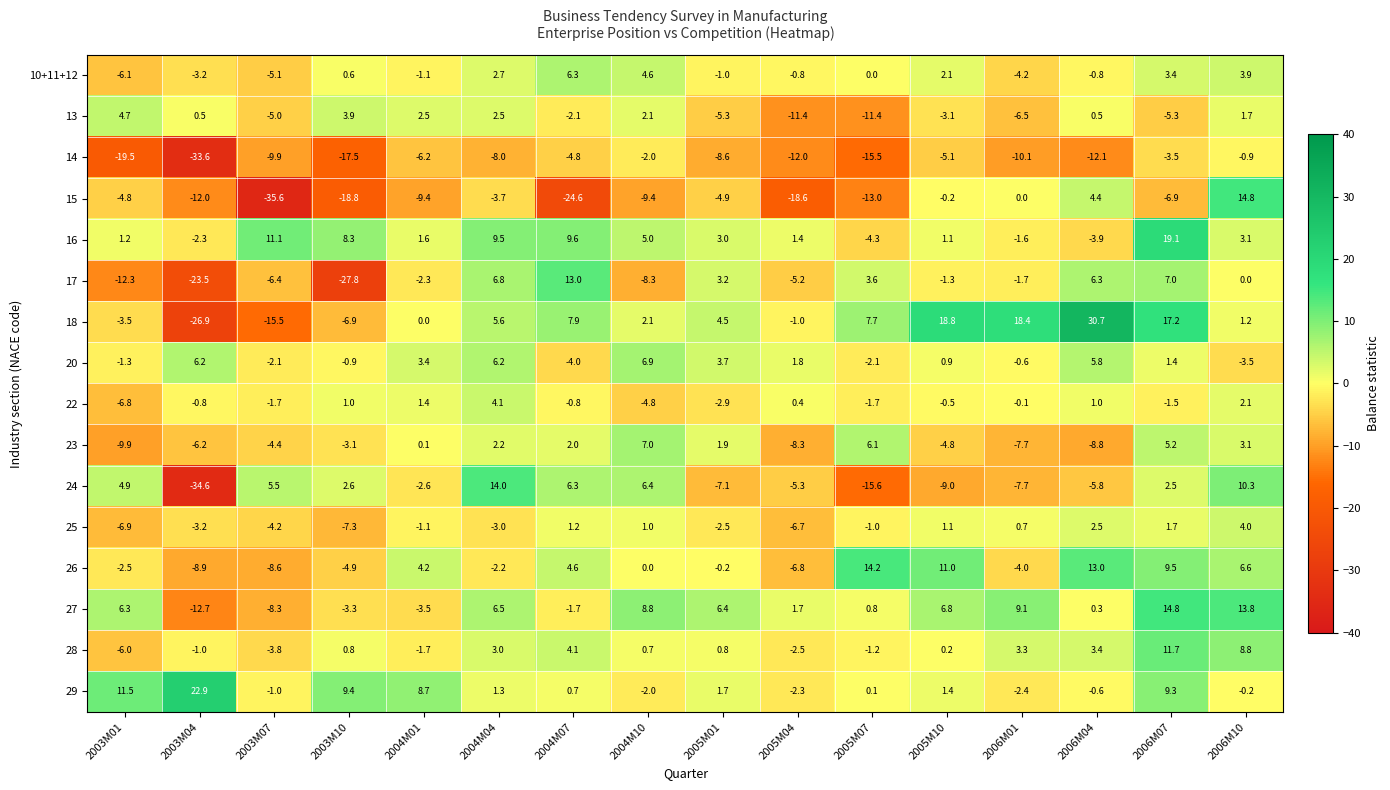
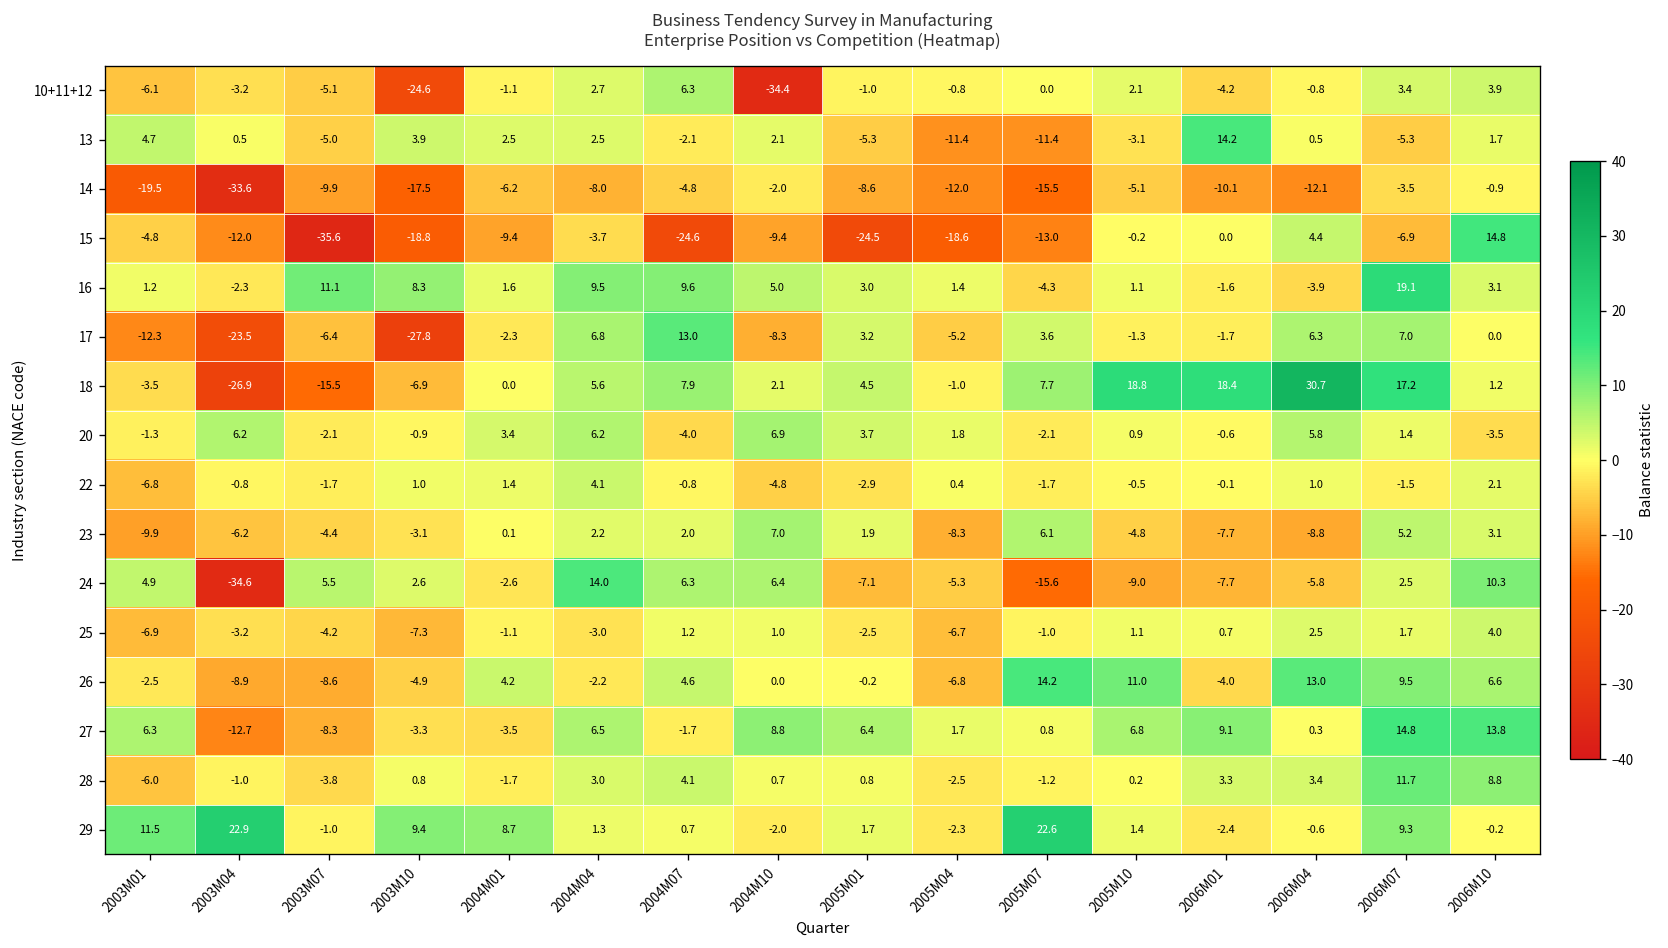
  {
    "10+11+12": {
      "2003M01": -6.1,
      "2003M04": -3.2,
      "2003M07": -5.1,
-     "2003M10": 0.6,
+     "2003M10": -24.6,
      "2004M01": -1.1,
      "2004M04": 2.7,
      "2004M07": 6.3,
-     "2004M10": 4.6,
+     "2004M10": -34.4,
      "2005M01": -1.0,
      "2005M04": -0.8,
      "2005M07": 0.0,
      "2005M10": 2.1,
      "2006M01": -4.2,
      "2006M04": -0.8,
      "2006M07": 3.4,
      "2006M10": 3.9
    },
    "13": {
      "2003M01": 4.7,
      "2003M04": 0.5,
      "2003M07": -5.0,
      "2003M10": 3.9,
      "2004M01": 2.5,
      "2004M04": 2.5,
      "2004M07": -2.1,
      "2004M10": 2.1,
      "2005M01": -5.3,
      "2005M04": -11.4,
      "2005M07": -11.4,
      "2005M10": -3.1,
-     "2006M01": -6.5,
+     "2006M01": 14.2,
      "2006M04": 0.5,
      "2006M07": -5.3,
      "2006M10": 1.7
    },
    "15": {
      "2003M01": -4.8,
      "2003M04": -12.0,
      "2003M07": -35.6,
      "2003M10": -18.8,
      "2004M01": -9.4,
      "2004M04": -3.7,
      "2004M07": -24.6,
      "2004M10": -9.4,
-     "2005M01": -4.9,
+     "2005M01": -24.5,
      "2005M04": -18.6,
      "2005M07": -13.0,
      "2005M10": -0.2,
      "2006M01": 0.0,
      "2006M04": 4.4,
      "2006M07": -6.9,
      "2006M10": 14.8
    },
    "29": {
      "2003M01": 11.5,
      "2003M04": 22.9,
      "2003M07": -1.0,
      "2003M10": 9.4,
      "2004M01": 8.7,
      "2004M04": 1.3,
      "2004M07": 0.7,
      "2004M10": -2.0,
      "2005M01": 1.7,
      "2005M04": -2.3,
-     "2005M07": 0.1,
+     "2005M07": 22.6,
      "2005M10": 1.4,
      "2006M01": -2.4,
      "2006M04": -0.6,
      "2006M07": 9.3,
      "2006M10": -0.2
    }
  }
